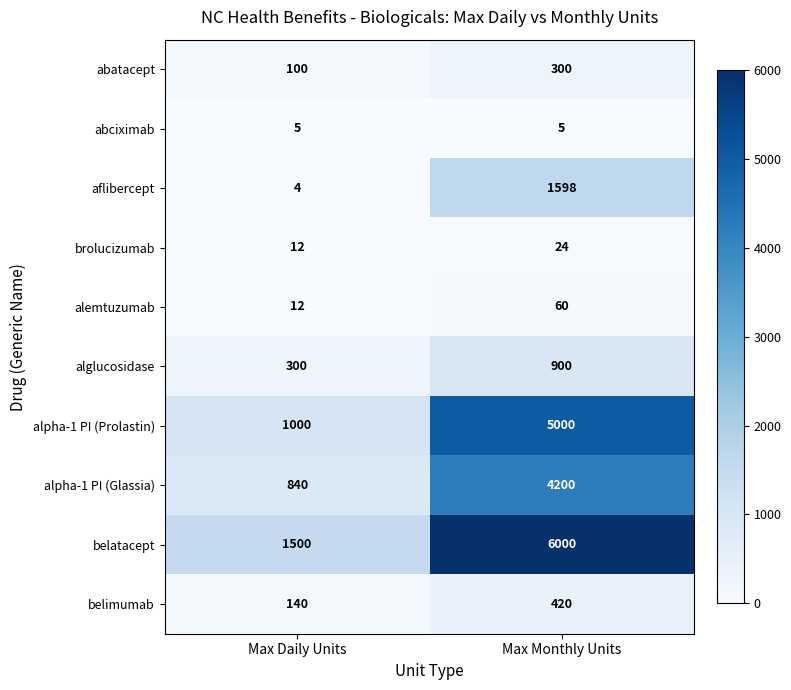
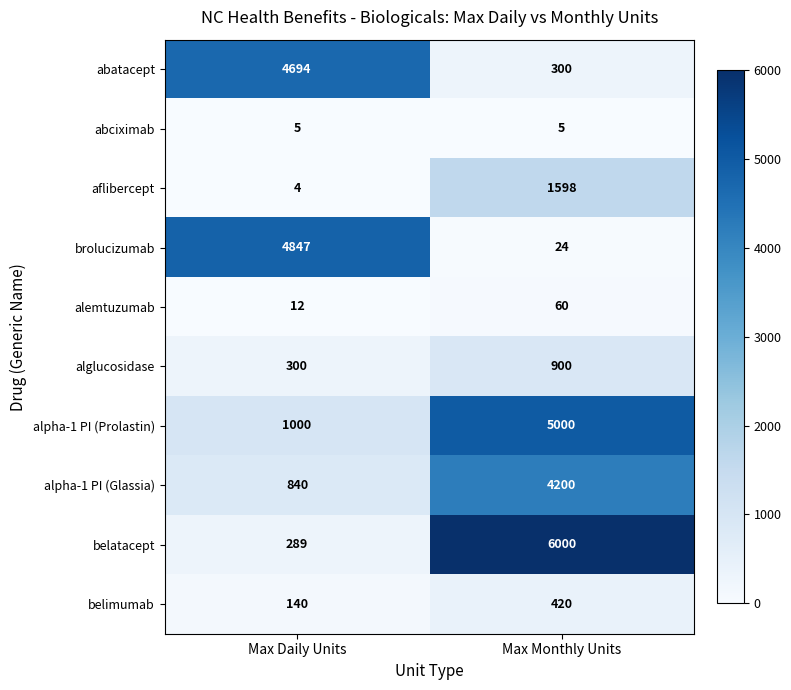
  {
    "abatacept": {
-     "Max Daily Units": 100,
+     "Max Daily Units": 4694,
      "Max Monthly Units": 300
    },
    "abciximab": {
      "Max Daily Units": 5,
      "Max Monthly Units": 5
    },
    "aflibercept": {
      "Max Daily Units": 4,
      "Max Monthly Units": 1598
    },
    "brolucizumab": {
-     "Max Daily Units": 12,
+     "Max Daily Units": 4847,
      "Max Monthly Units": 24
    },
    "alemtuzumab": {
      "Max Daily Units": 12,
      "Max Monthly Units": 60
    },
    "alglucosidase": {
      "Max Daily Units": 300,
      "Max Monthly Units": 900
    },
    "alpha-1 PI (Prolastin)": {
      "Max Daily Units": 1000,
      "Max Monthly Units": 5000
    },
    "alpha-1 PI (Glassia)": {
      "Max Daily Units": 840,
      "Max Monthly Units": 4200
    },
    "belatacept": {
-     "Max Daily Units": 1500,
+     "Max Daily Units": 289,
      "Max Monthly Units": 6000
    },
    "belimumab": {
      "Max Daily Units": 140,
      "Max Monthly Units": 420
    }
  }
